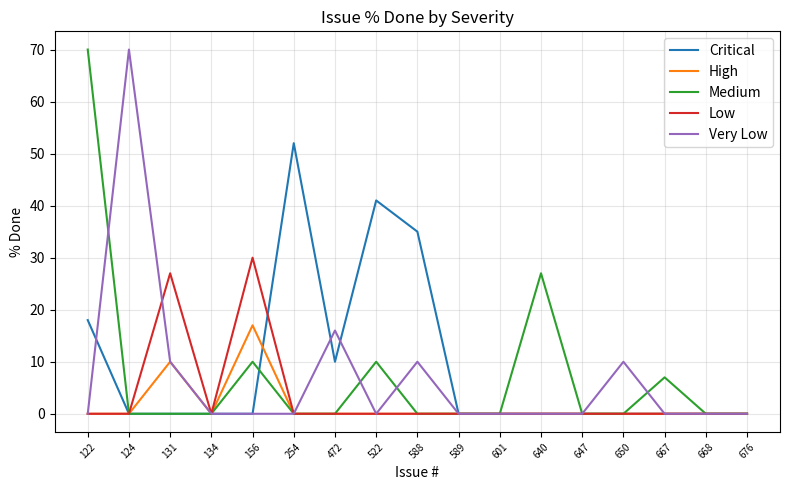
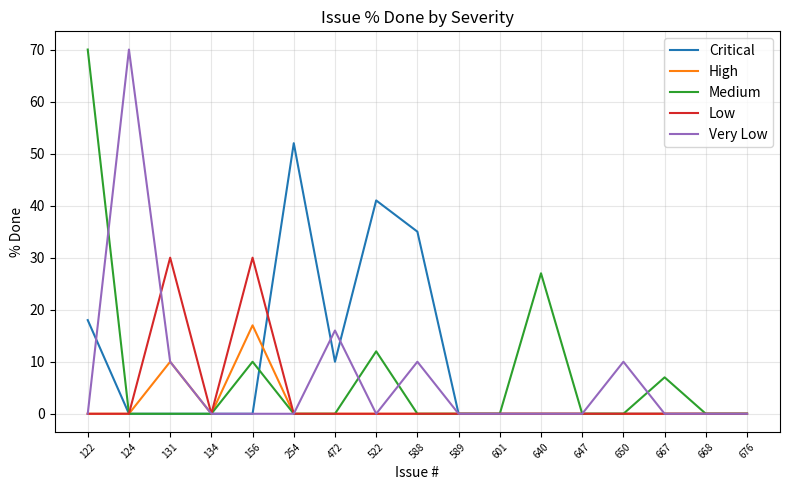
  {
    "Critical": {
      "122": 18,
      "254": 52,
      "472": 10,
      "522": 41,
      "588": 35
    },
    "High": {
      "156": 17
    },
    "Medium": {
      "122": 70,
      "156": 10,
-     "522": 10,
+     "522": 12,
      "640": 27,
      "667": 7
    },
    "Low": {
-     "131": 27,
+     "131": 30,
      "156": 30
    },
    "Very Low": {
      "124": 70,
      "472": 16,
      "588": 10,
      "650": 10
    }
  }
